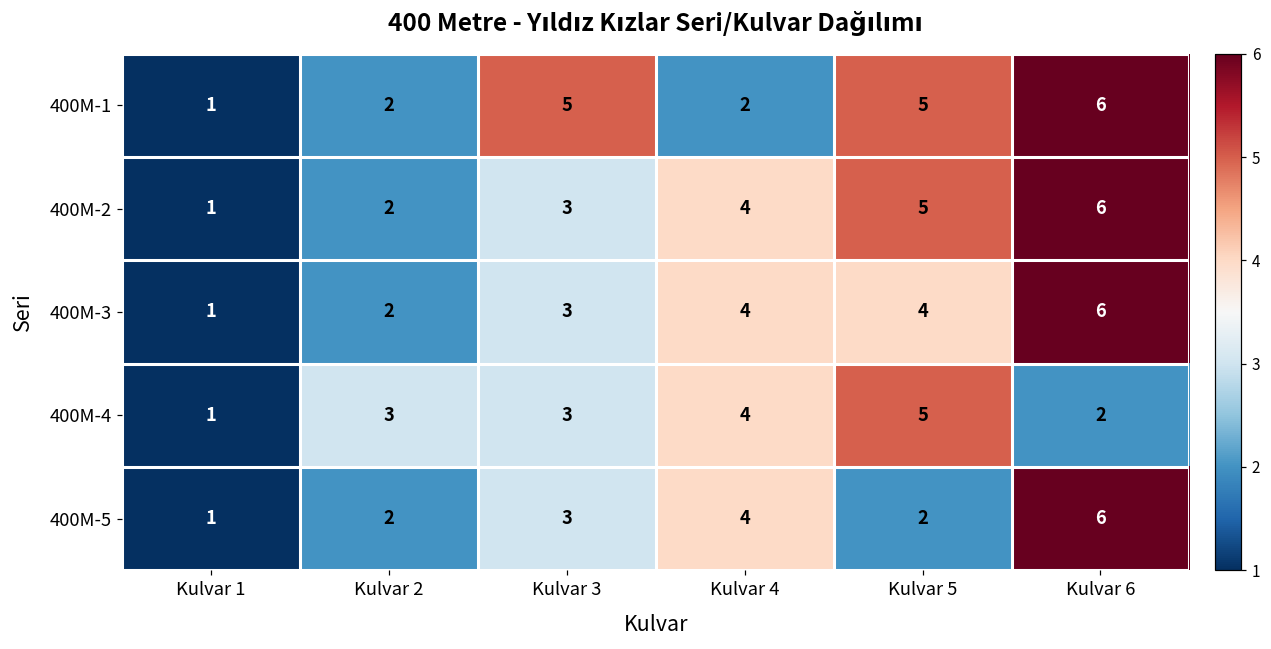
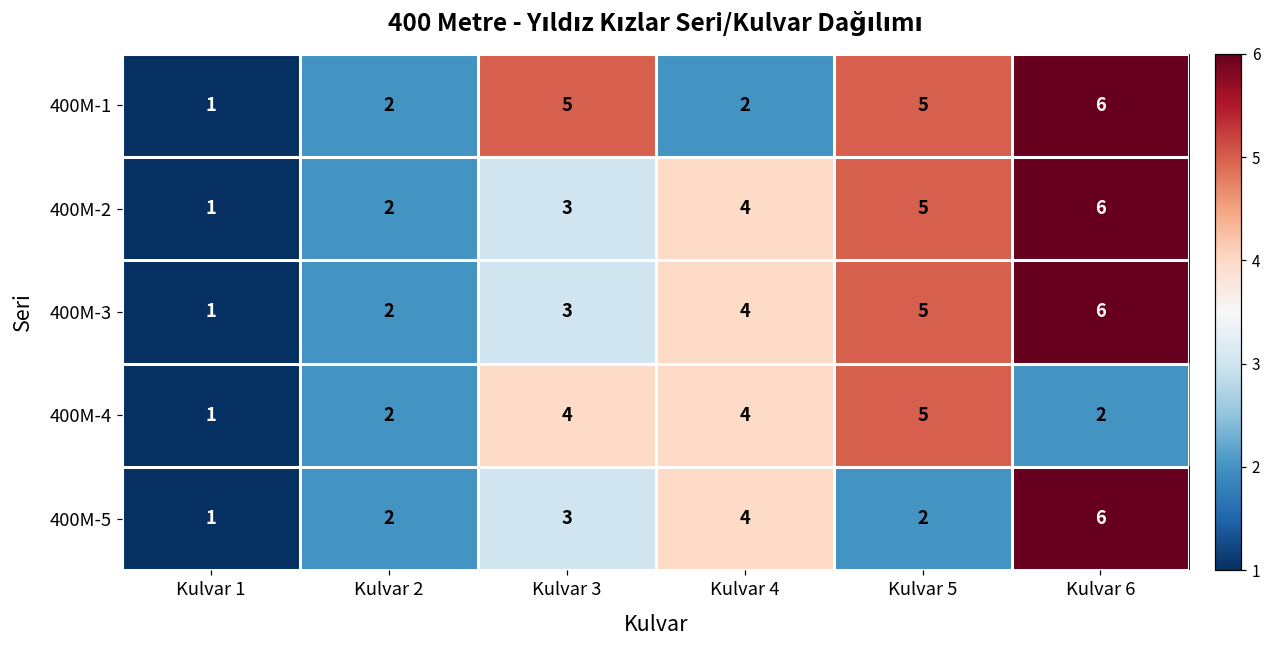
  {
    "400M-1": {
      "Kulvar 1": 1,
      "Kulvar 2": 2,
      "Kulvar 3": 5,
      "Kulvar 4": 2,
      "Kulvar 5": 5,
      "Kulvar 6": 6
    },
    "400M-2": {
      "Kulvar 1": 1,
      "Kulvar 2": 2,
      "Kulvar 3": 3,
      "Kulvar 4": 4,
      "Kulvar 5": 5,
      "Kulvar 6": 6
    },
    "400M-3": {
      "Kulvar 1": 1,
      "Kulvar 2": 2,
      "Kulvar 3": 3,
      "Kulvar 4": 4,
-     "Kulvar 5": 4,
+     "Kulvar 5": 5,
      "Kulvar 6": 6
    },
    "400M-4": {
      "Kulvar 1": 1,
-     "Kulvar 2": 3,
-     "Kulvar 3": 3,
+     "Kulvar 2": 2,
+     "Kulvar 3": 4,
      "Kulvar 4": 4,
      "Kulvar 5": 5,
      "Kulvar 6": 2
    },
    "400M-5": {
      "Kulvar 1": 1,
      "Kulvar 2": 2,
      "Kulvar 3": 3,
      "Kulvar 4": 4,
      "Kulvar 5": 2,
      "Kulvar 6": 6
    }
  }
